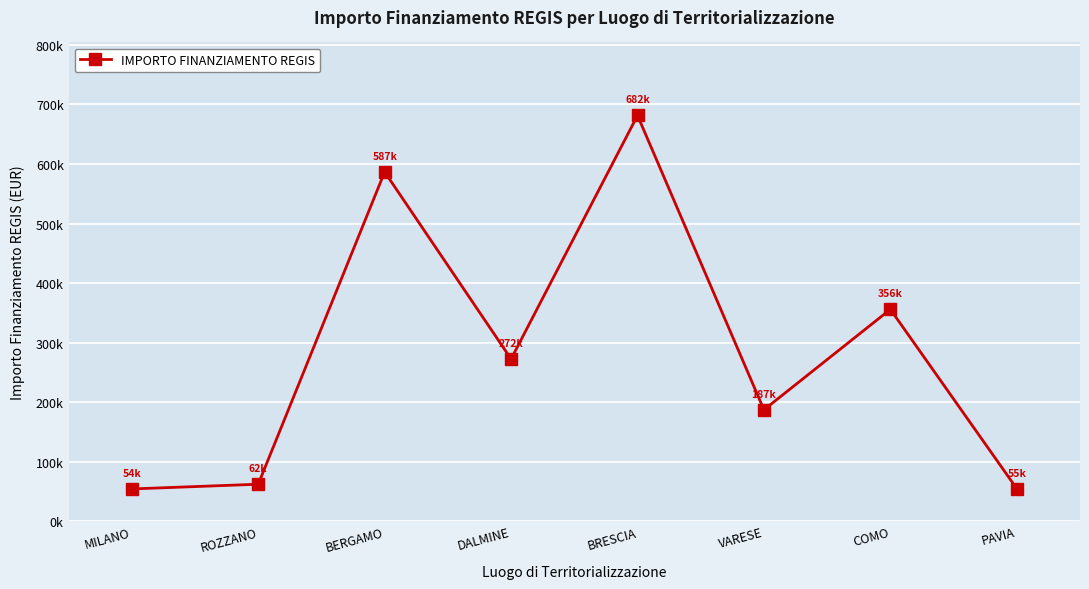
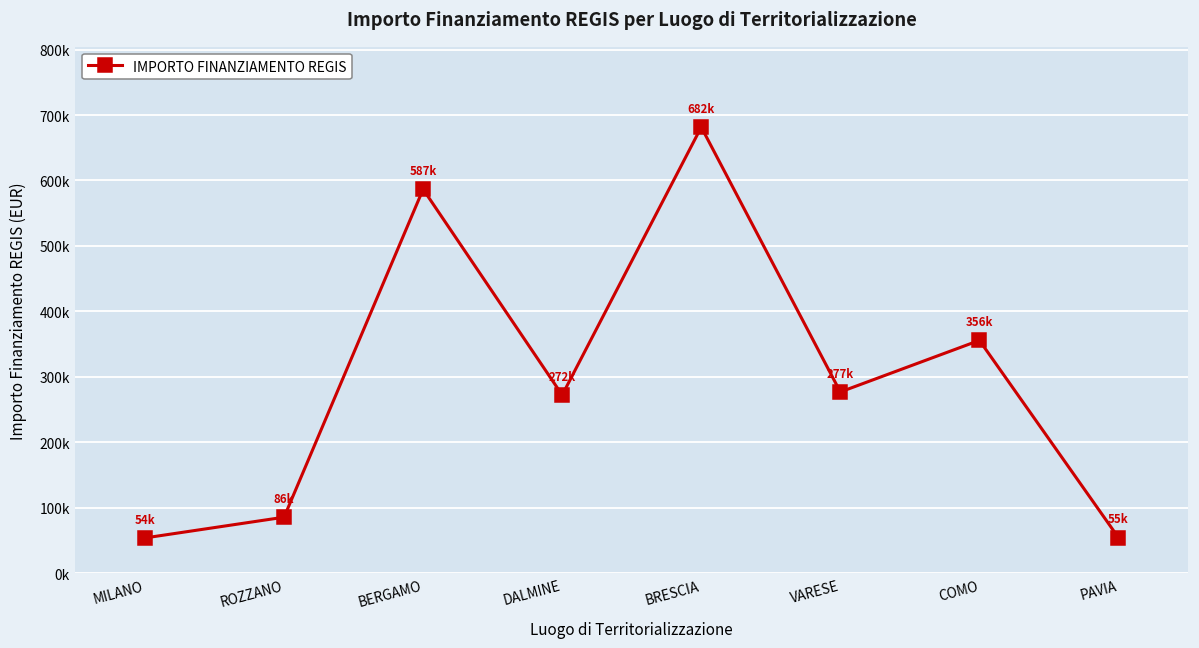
  {
    "MILANO": "54k",
-   "ROZZANO": "62k",
+   "ROZZANO": "86k",
    "BERGAMO": "587k",
    "DALMINE": "272k",
    "BRESCIA": "682k",
-   "VARESE": "187k",
+   "VARESE": "277k",
    "COMO": "356k",
    "PAVIA": "55k"
  }
